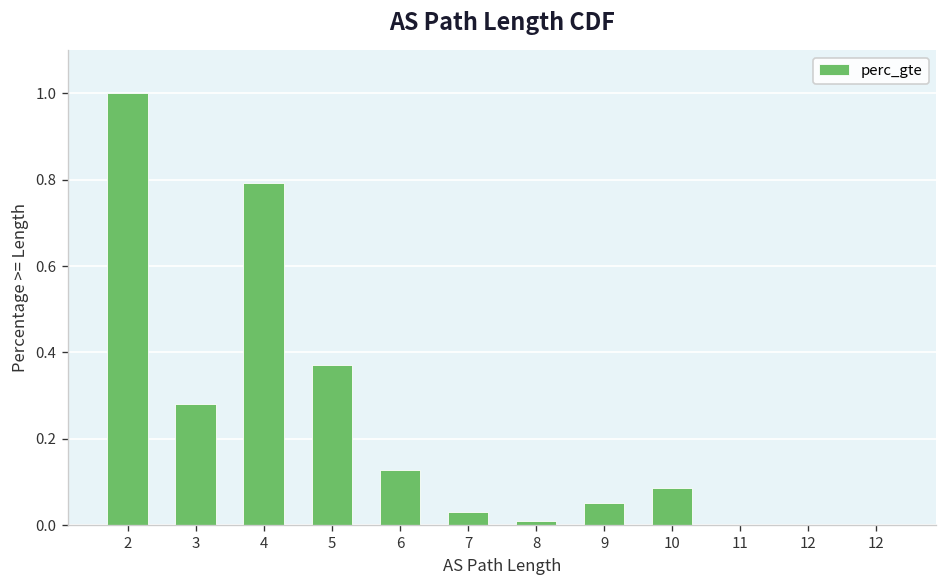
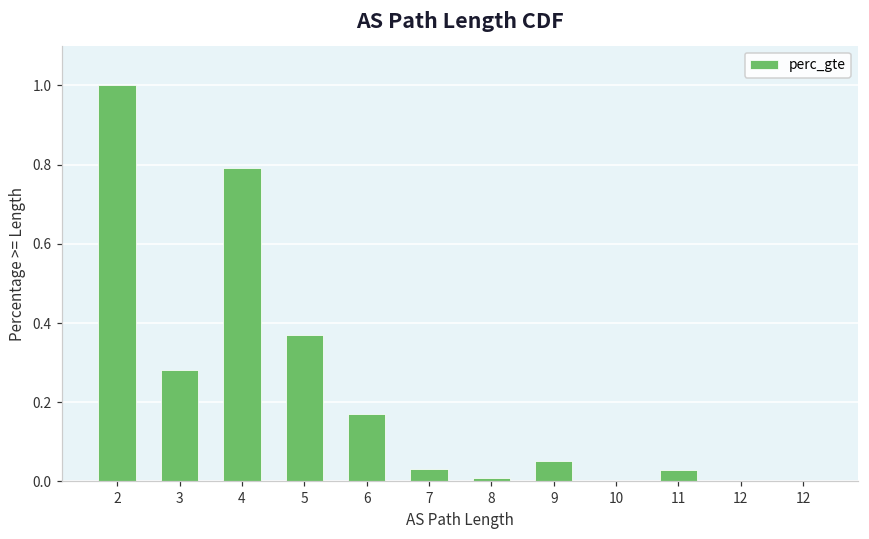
  {
    "2": 1.00,
    "3": 0.28,
    "4": 0.79,
    "5": 0.37,
-   "6": 0.13,
+   "6": 0.17,
    "7": 0.03,
    "8": 0.01,
    "9": 0.05,
-   "10": 0.09,
-   "11": 0.00
+   "10": 0.00,
+   "11": 0.03
  }
